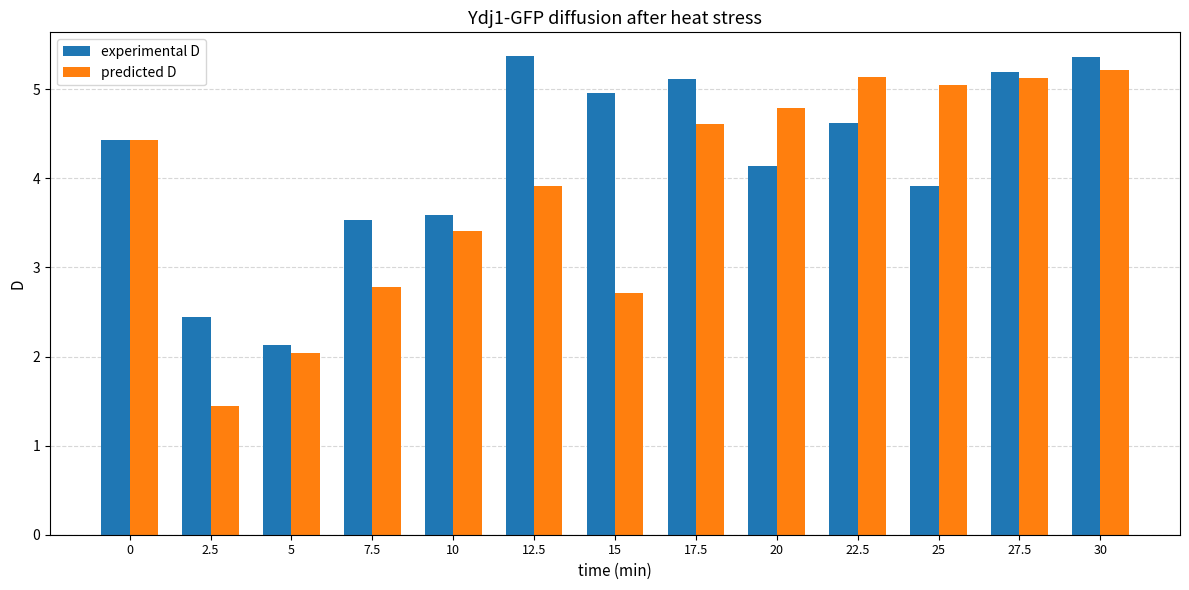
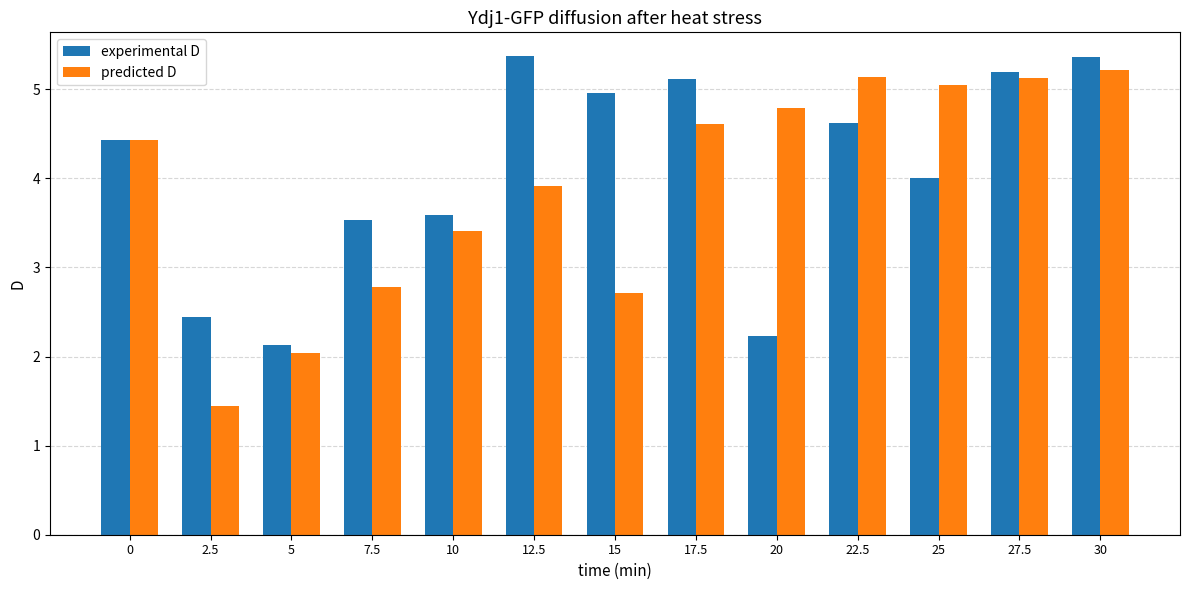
  {
    "experimental D": {
      "0": 4.4,
      "2.5": 2.4,
      "5": 2.1,
      "7.5": 3.5,
      "10": 3.6,
      "12.5": 5.4,
      "15": 5.0,
      "17.5": 5.1,
-     "20": 4.1,
+     "20": 2.2,
      "22.5": 4.6,
-     "25": 3.9,
+     "25": 4.0,
      "27.5": 5.2,
      "30": 5.4
    },
    "predicted D": {
      "0": 4.4,
      "2.5": 1.4,
      "5": 2.0,
      "7.5": 2.8,
      "10": 3.4,
      "12.5": 3.9,
      "15": 2.7,
      "17.5": 4.6,
      "20": 4.8,
      "22.5": 5.1,
      "25": 5.0,
      "27.5": 5.1,
      "30": 5.2
    }
  }
